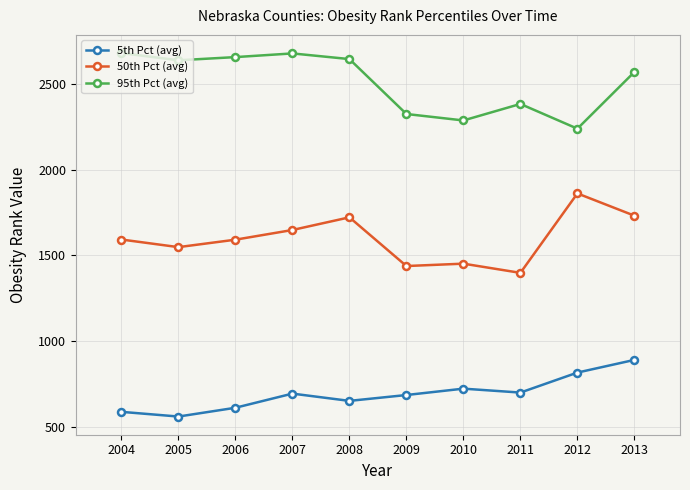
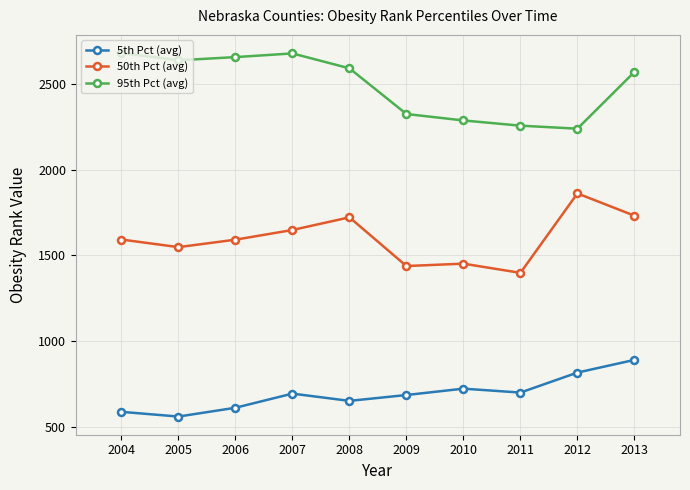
  {
    "5th Pct (avg)": {
      "2004": 590,
      "2005": 560,
      "2006": 610,
      "2007": 690,
      "2008": 650,
      "2009": 680,
      "2010": 720,
      "2011": 700,
      "2012": 820,
      "2013": 890
    },
    "50th Pct (avg)": {
      "2004": 1590,
      "2005": 1550,
      "2006": 1590,
      "2007": 1650,
      "2008": 1720,
      "2009": 1440,
      "2010": 1450,
      "2011": 1400,
      "2012": 1860,
      "2013": 1730
    },
    "95th Pct (avg)": {
      "2006": 2660,
      "2007": 2680,
-     "2008": 2650,
+     "2008": 2590,
      "2009": 2330,
      "2010": 2290,
-     "2011": 2390,
+     "2011": 2260,
      "2012": 2240,
      "2013": 2570
    }
  }
